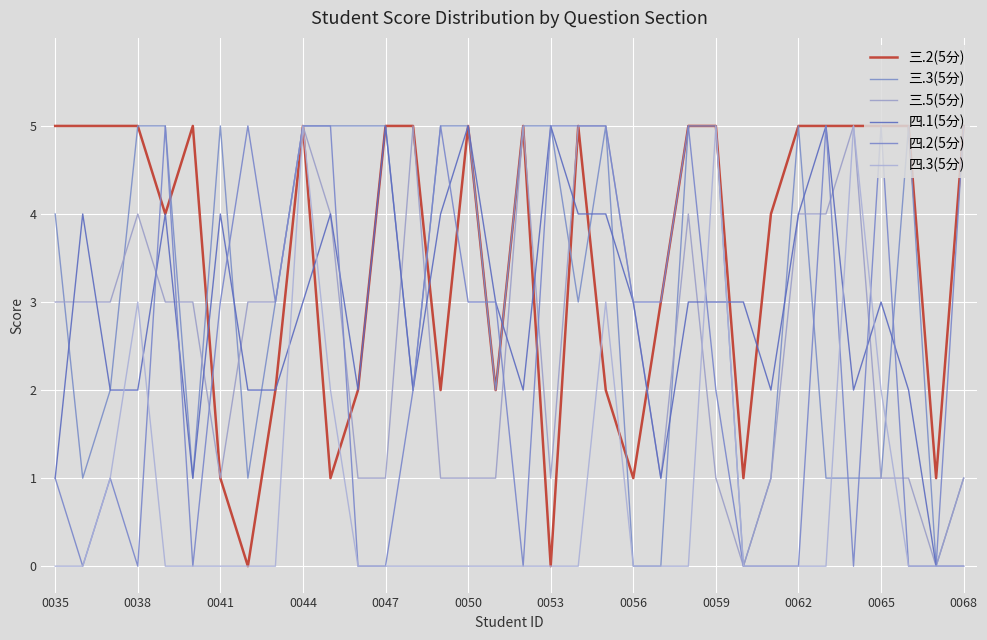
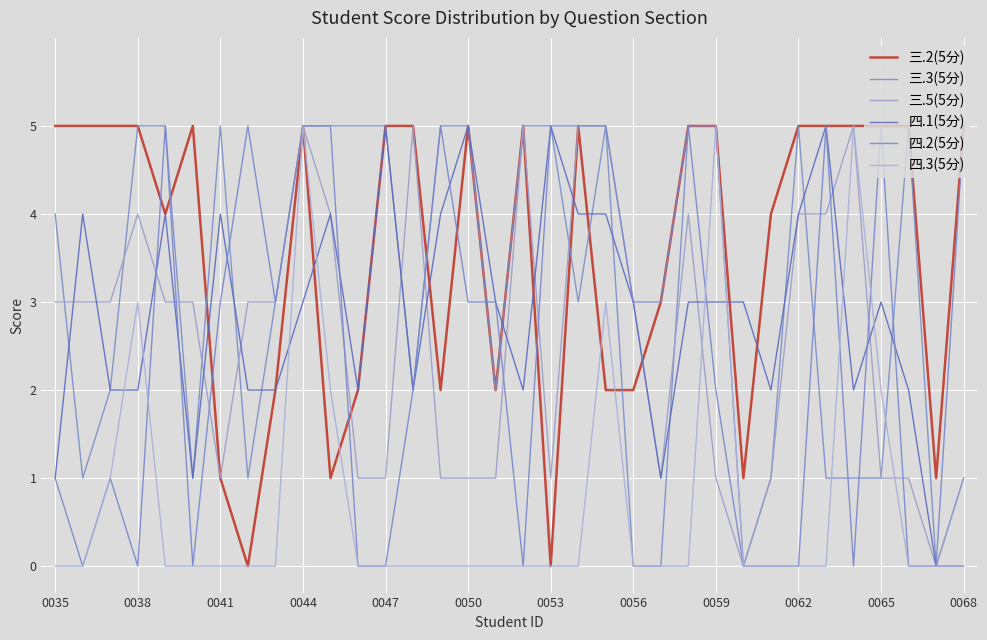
  {
    "三.2(5分)": {
      "0035": 5,
-     "0056": 1
+     "0056": 2
    }
  }
